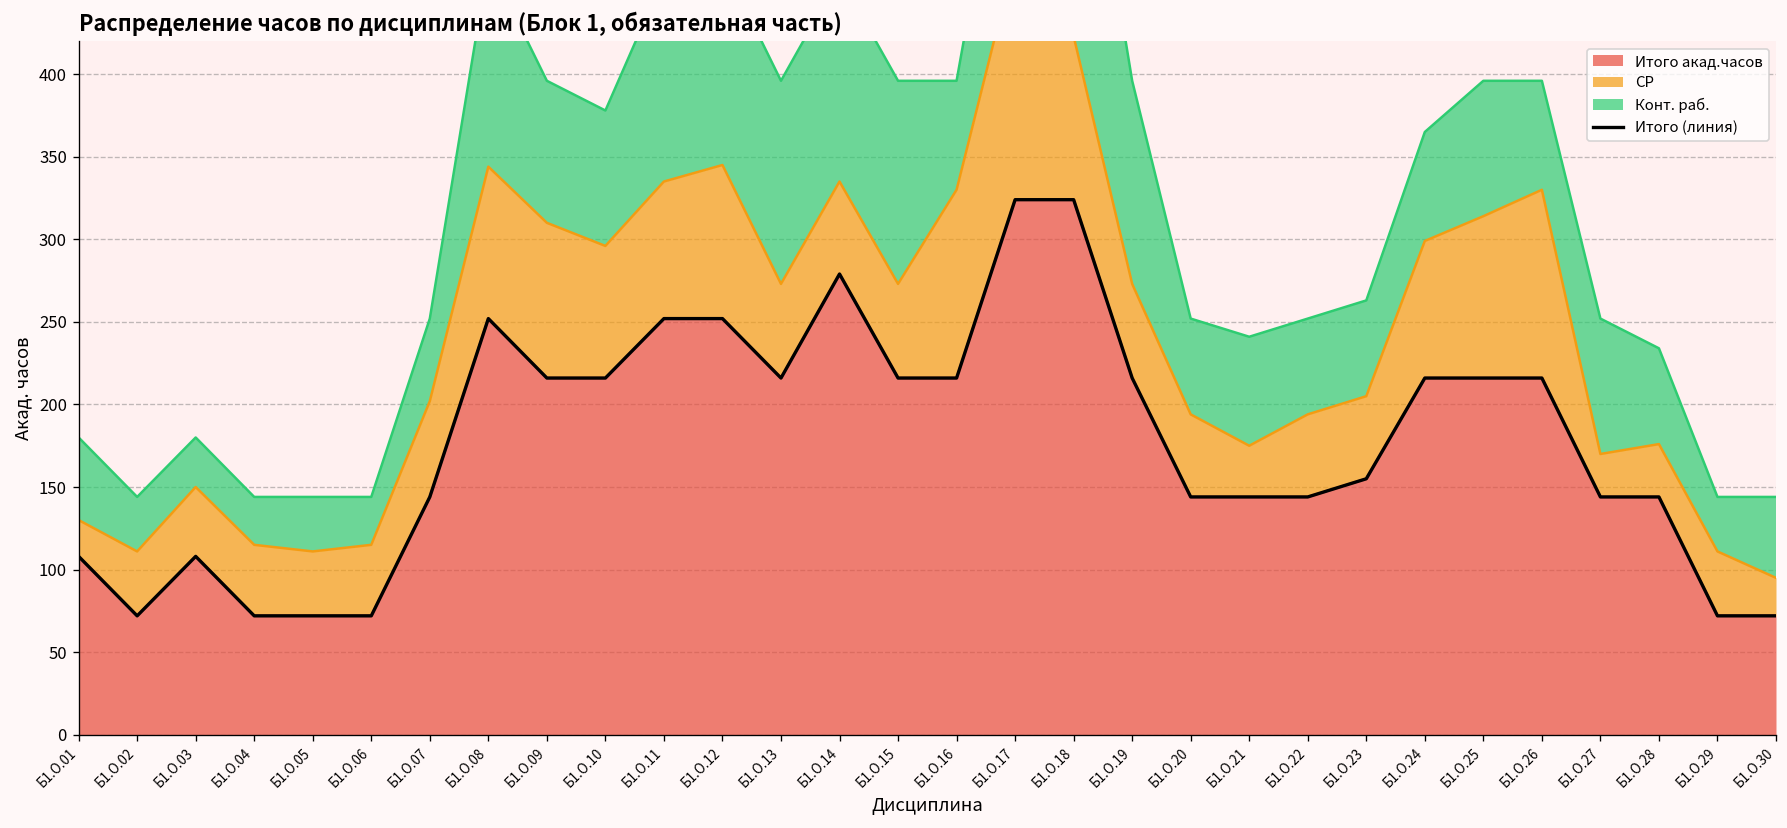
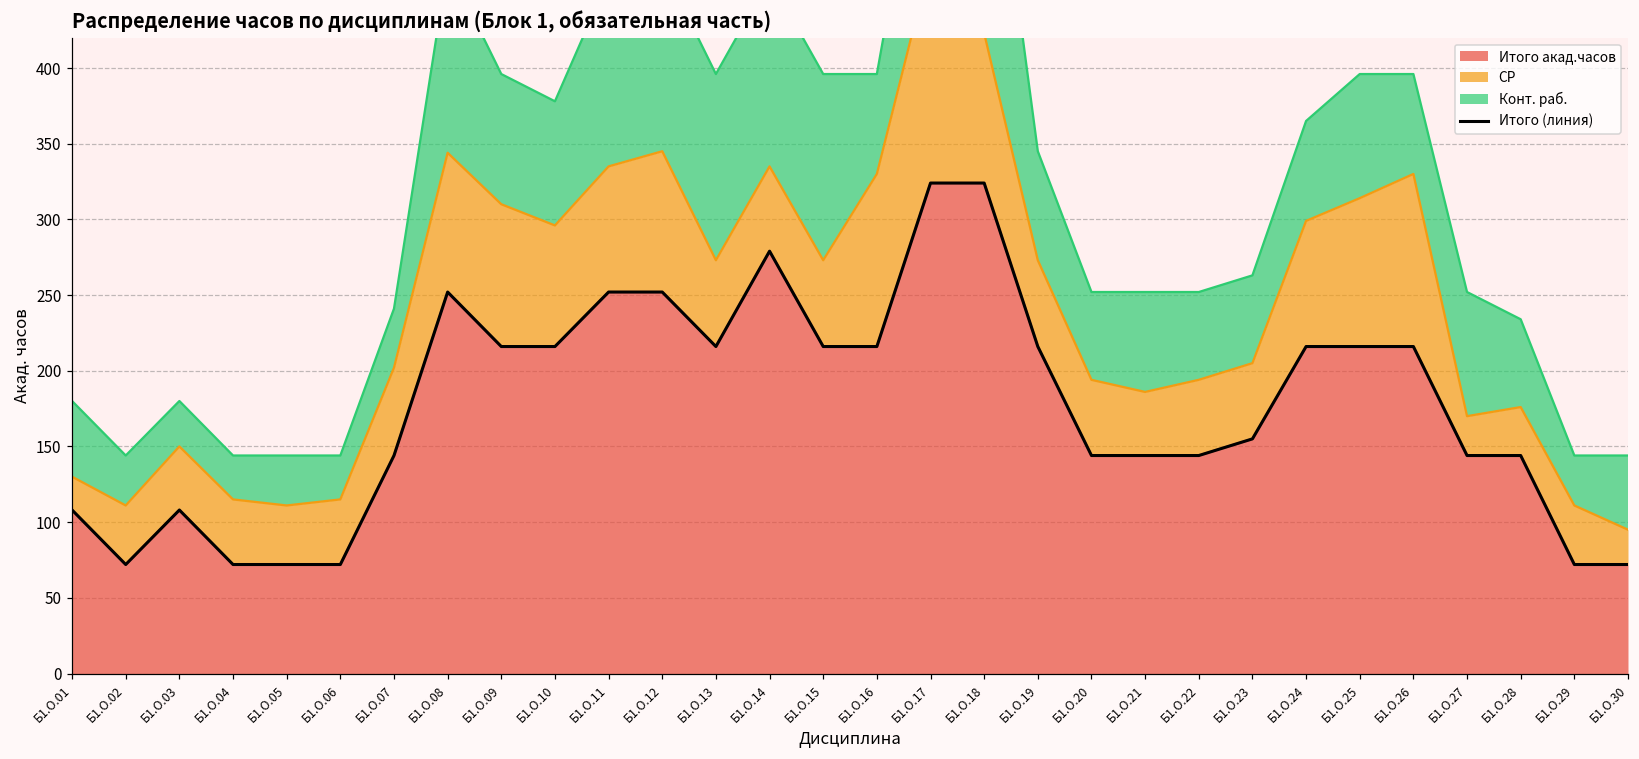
  {
    "Итого акад.часов": {
      "Б1.О.01": 108,
      "Б1.О.02": 72,
      "Б1.О.03": 108,
      "Б1.О.04": 72,
      "Б1.О.05": 72,
      "Б1.О.06": 72,
      "Б1.О.07": 144,
      "Б1.О.08": 252,
      "Б1.О.09": 216,
      "Б1.О.10": 216,
      "Б1.О.11": 252,
      "Б1.О.12": 252,
      "Б1.О.13": 216,
      "Б1.О.14": 279,
      "Б1.О.15": 216,
      "Б1.О.16": 216,
      "Б1.О.17": 324,
      "Б1.О.18": 324,
      "Б1.О.19": 216,
      "Б1.О.20": 144,
      "Б1.О.21": 144,
      "Б1.О.22": 144,
      "Б1.О.23": 155,
      "Б1.О.24": 216,
      "Б1.О.25": 216,
      "Б1.О.26": 216,
      "Б1.О.27": 144,
      "Б1.О.28": 144,
      "Б1.О.29": 72,
      "Б1.О.30": 72
    },
    "СР": {
      "Б1.О.01": 22,
      "Б1.О.02": 39,
      "Б1.О.03": 42,
      "Б1.О.04": 43,
      "Б1.О.05": 39,
      "Б1.О.06": 43,
      "Б1.О.07": 58,
      "Б1.О.08": 92,
      "Б1.О.09": 94,
      "Б1.О.10": 80,
      "Б1.О.11": 83,
      "Б1.О.12": 93,
      "Б1.О.13": 57,
      "Б1.О.14": 56,
      "Б1.О.15": 57,
      "Б1.О.16": 114,
      "Б1.О.19": 57,
      "Б1.О.20": 50,
-     "Б1.О.21": 31,
+     "Б1.О.21": 42,
      "Б1.О.22": 50,
      "Б1.О.23": 50,
      "Б1.О.24": 83,
      "Б1.О.25": 98,
      "Б1.О.26": 114,
      "Б1.О.27": 26,
      "Б1.О.28": 32,
      "Б1.О.29": 39,
      "Б1.О.30": 23
    },
    "Конт. раб.": {
      "Б1.О.01": 50,
      "Б1.О.02": 33,
      "Б1.О.03": 30,
      "Б1.О.04": 29,
      "Б1.О.05": 33,
      "Б1.О.06": 29,
-     "Б1.О.07": 50,
+     "Б1.О.07": 39,
      "Б1.О.09": 86,
      "Б1.О.10": 82,
      "Б1.О.13": 123,
      "Б1.О.15": 123,
      "Б1.О.16": 66,
-     "Б1.О.19": 123,
+     "Б1.О.19": 72,
      "Б1.О.20": 58,
      "Б1.О.21": 66,
      "Б1.О.22": 58,
      "Б1.О.23": 58,
      "Б1.О.24": 66,
      "Б1.О.25": 82,
      "Б1.О.26": 66,
      "Б1.О.27": 82,
      "Б1.О.28": 58,
      "Б1.О.29": 33,
      "Б1.О.30": 49
    }
  }
